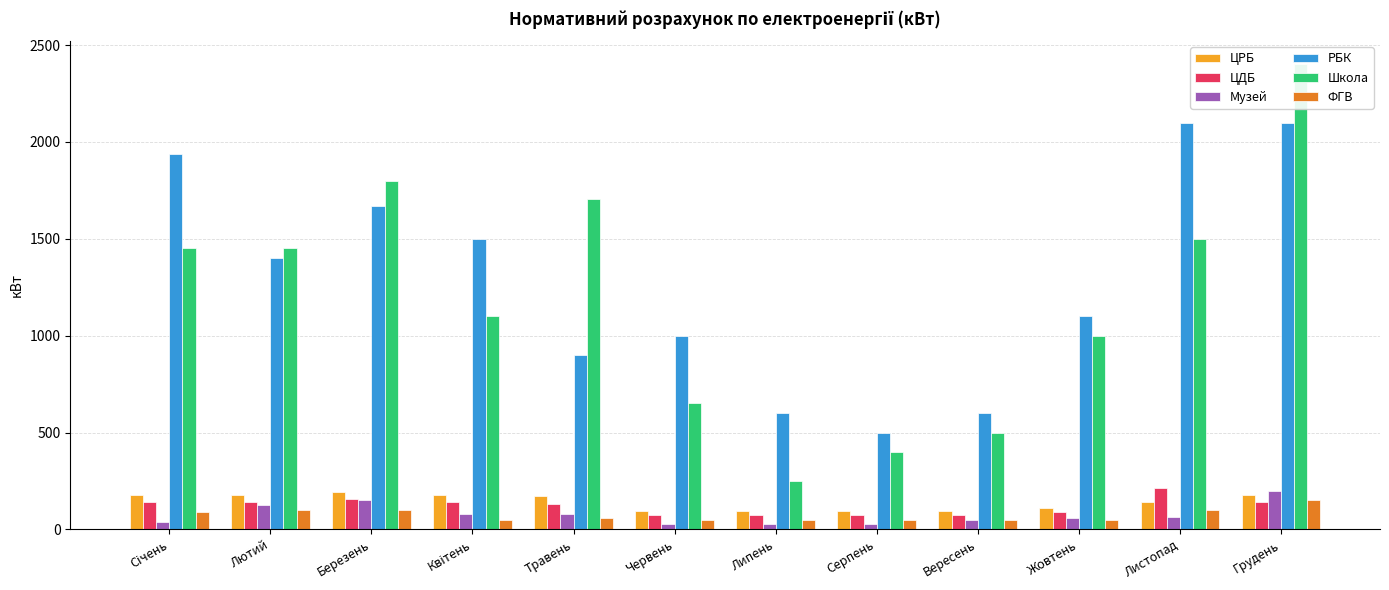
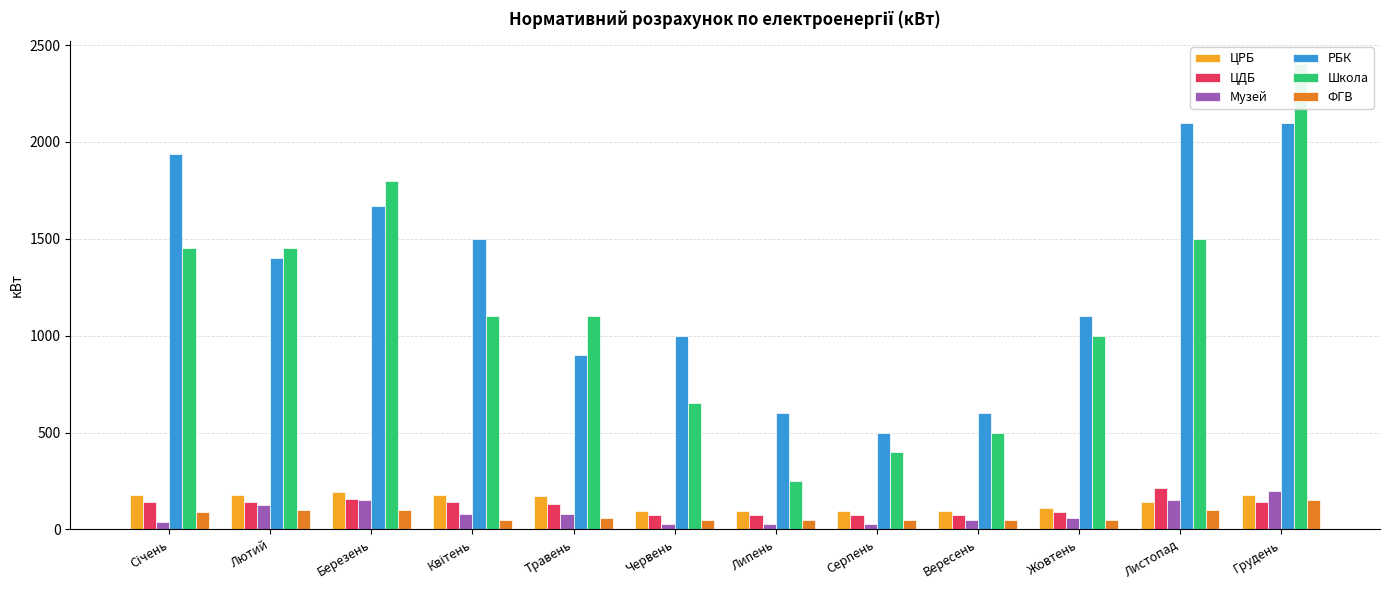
  {
    "ЦДБ": {
      "Січень": 140,
      "Лютий": 140,
      "Березень": 160,
      "Квітень": 140,
      "Травень": 130,
      "Червень": 80,
      "Липень": 80,
      "Серпень": 80,
      "Вересень": 80,
      "Жовтень": 90,
      "Листопад": 210,
      "Грудень": 140
    },
    "Музей": {
      "Січень": 40,
      "Лютий": 130,
      "Березень": 150,
      "Квітень": 80,
      "Травень": 80,
      "Червень": 30,
      "Липень": 30,
      "Серпень": 30,
      "Вересень": 50,
      "Жовтень": 60,
-     "Листопад": 60,
+     "Листопад": 150,
      "Грудень": 200
    },
    "РБК": {
      "Січень": 1940,
      "Лютий": 1400,
      "Березень": 1670,
      "Квітень": 1500,
      "Травень": 900,
      "Червень": 1000,
      "Липень": 600,
      "Серпень": 500,
      "Вересень": 600,
      "Жовтень": 1100,
      "Листопад": 2100,
      "Грудень": 2100
    },
    "Школа": {
      "Січень": 1450,
      "Лютий": 1450,
      "Березень": 1800,
      "Квітень": 1100,
-     "Травень": 1700,
+     "Травень": 1100,
      "Червень": 650,
      "Липень": 250,
      "Серпень": 400,
      "Вересень": 500,
      "Жовтень": 1000,
      "Листопад": 1500
    }
  }
